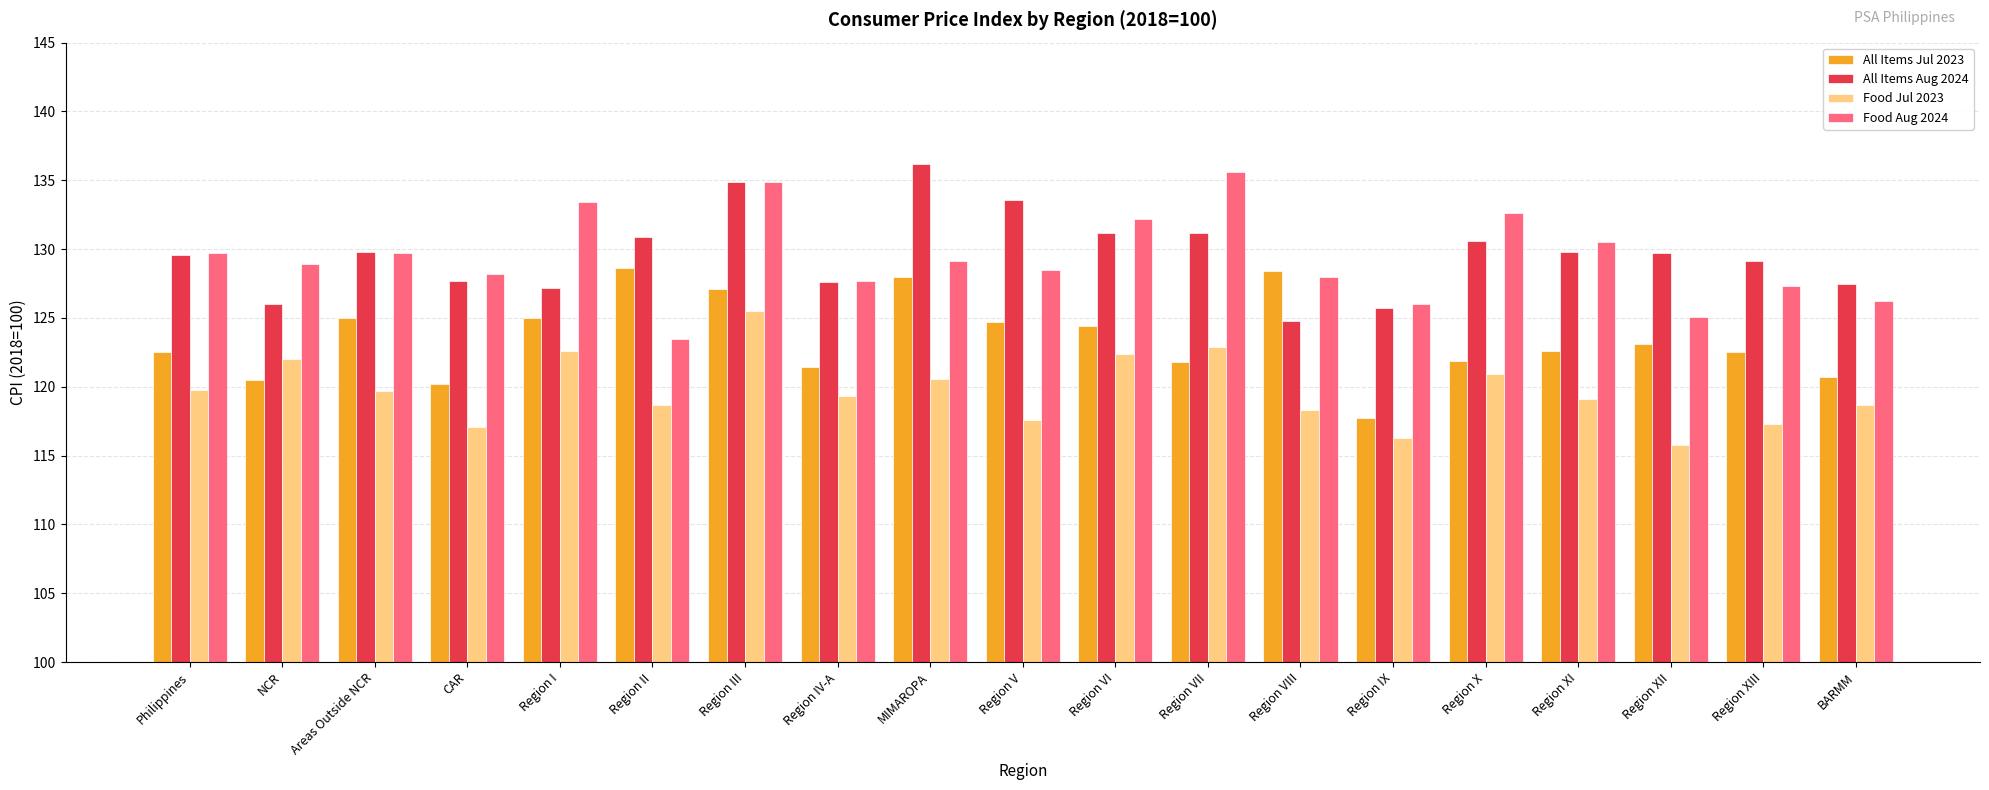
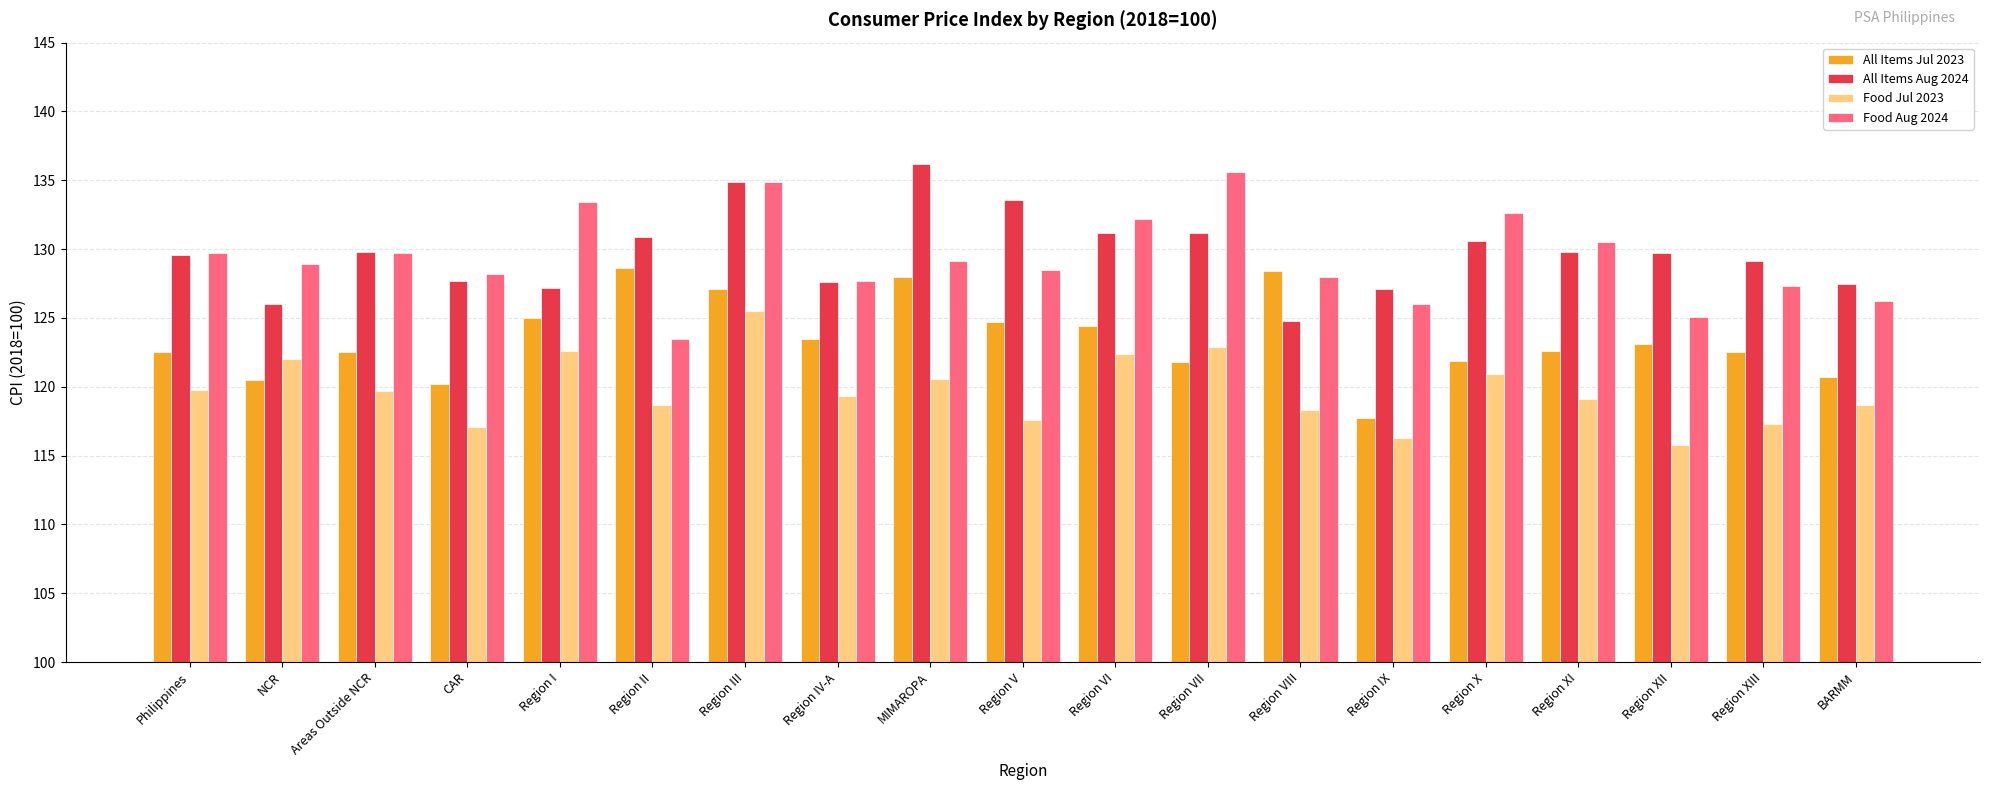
  {
    "All Items Jul 2023": {
      "Philippines": 122.5,
      "NCR": 120.5,
-     "Areas Outside NCR": 125.0,
+     "Areas Outside NCR": 122.6,
      "CAR": 120.2,
      "Region I": 125.0,
      "Region II": 128.6,
      "Region III": 127.1,
-     "Region IV-A": 121.4,
+     "Region IV-A": 123.5,
      "MIMAROPA": 128.0,
      "Region V": 124.7,
      "Region VI": 124.4,
      "Region VII": 121.8,
      "Region VIII": 128.4,
      "Region IX": 117.7,
      "Region X": 121.9,
      "Region XI": 122.6,
      "Region XII": 123.1,
      "Region XIII": 122.5,
      "BARMM": 120.7
    },
    "All Items Aug 2024": {
      "Philippines": 129.6,
      "NCR": 126.0,
      "Areas Outside NCR": 129.8,
      "CAR": 127.7,
      "Region I": 127.2,
      "Region II": 130.9,
      "Region III": 134.9,
      "Region IV-A": 127.6,
      "MIMAROPA": 136.2,
      "Region V": 133.6,
      "Region VI": 131.2,
      "Region VII": 131.2,
      "Region VIII": 124.8,
-     "Region IX": 125.7,
+     "Region IX": 127.1,
      "Region X": 130.6,
      "Region XI": 129.8,
      "Region XII": 129.7,
      "Region XIII": 129.1,
      "BARMM": 127.5
    },
    "Food Jul 2023": {
      "Philippines": 119.8,
      "NCR": 122.0,
      "Areas Outside NCR": 119.7,
      "CAR": 117.1,
      "Region I": 122.6,
      "Region II": 118.7,
      "Region III": 125.5,
      "Region IV-A": 119.3,
      "MIMAROPA": 120.6,
      "Region V": 117.6,
      "Region VI": 122.4,
      "Region VII": 122.9,
      "Region VIII": 118.3,
      "Region IX": 116.3,
      "Region X": 120.9,
      "Region XI": 119.1,
      "Region XII": 115.8,
      "Region XIII": 117.3,
      "BARMM": 118.7
    },
    "Food Aug 2024": {
      "Philippines": 129.7,
      "NCR": 128.9,
      "Areas Outside NCR": 129.7,
      "CAR": 128.2,
      "Region I": 133.4,
      "Region II": 123.5,
      "Region III": 134.9,
      "Region IV-A": 127.7,
      "MIMAROPA": 129.1,
      "Region V": 128.5,
      "Region VI": 132.2,
      "Region VII": 135.6,
      "Region VIII": 128.0,
      "Region IX": 126.0,
      "Region X": 132.6,
      "Region XI": 130.5,
      "Region XII": 125.1,
      "Region XIII": 127.3,
      "BARMM": 126.2
    }
  }
